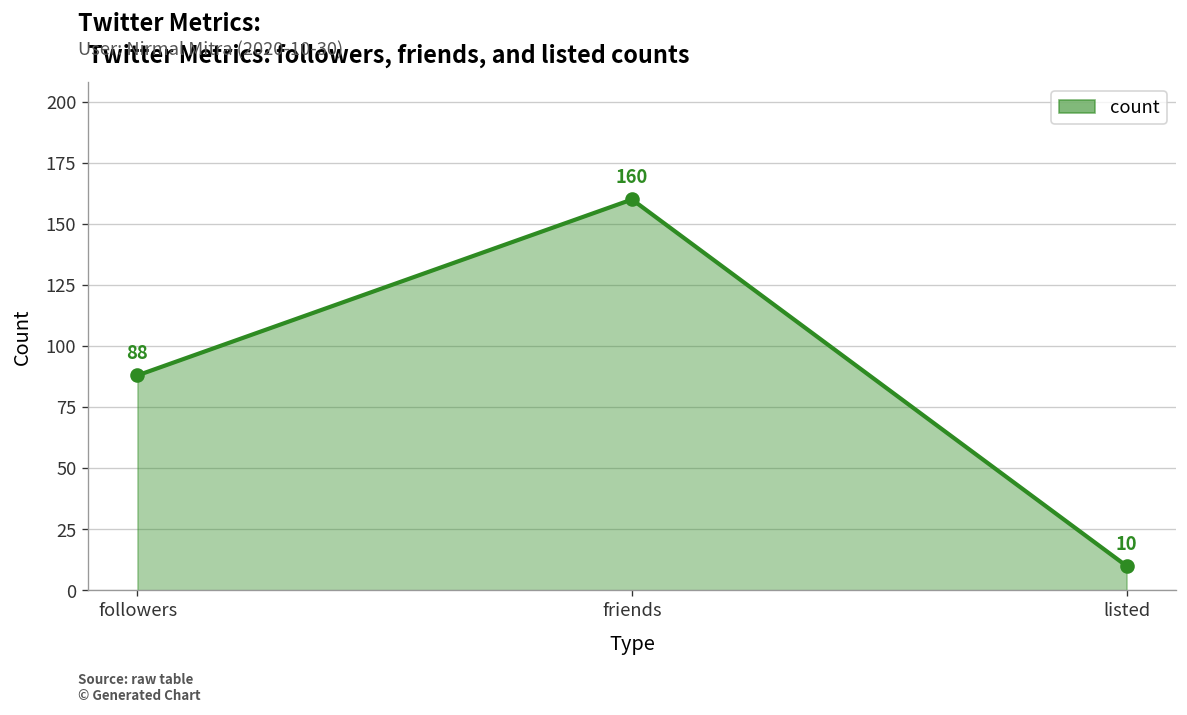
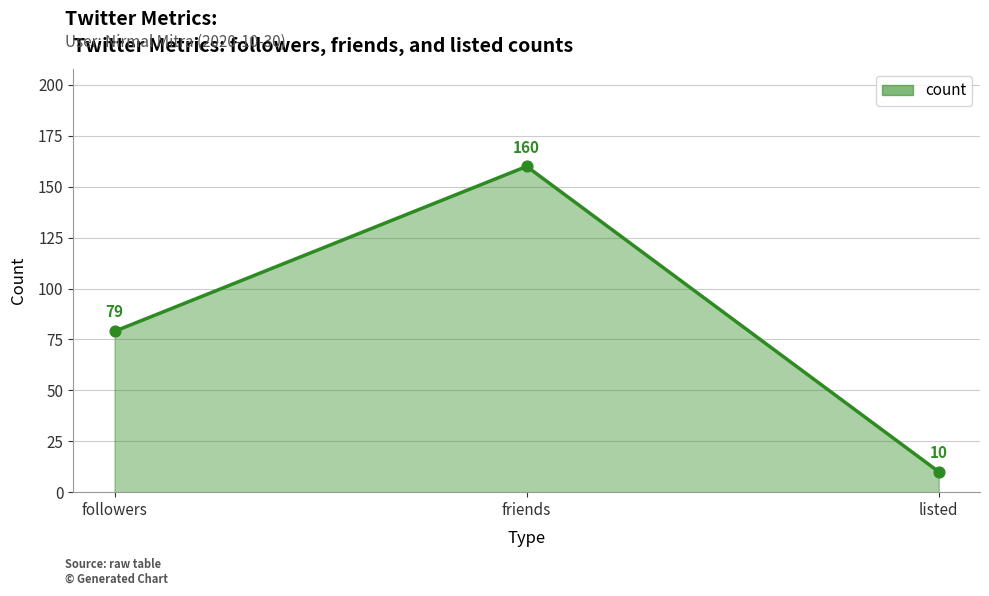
  {
-   "followers": 88,
+   "followers": 79,
    "friends": 160,
    "listed": 10
  }
